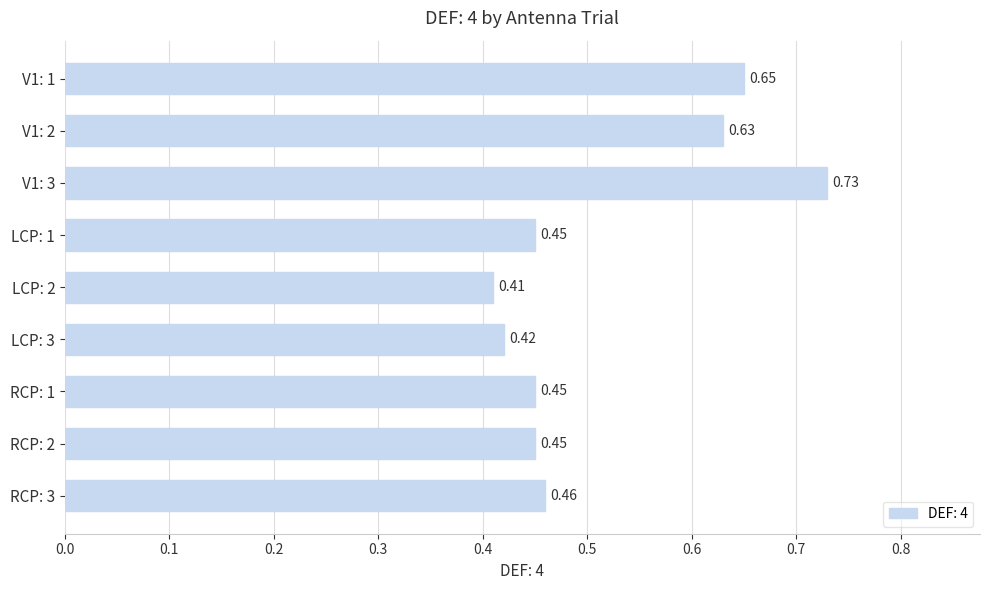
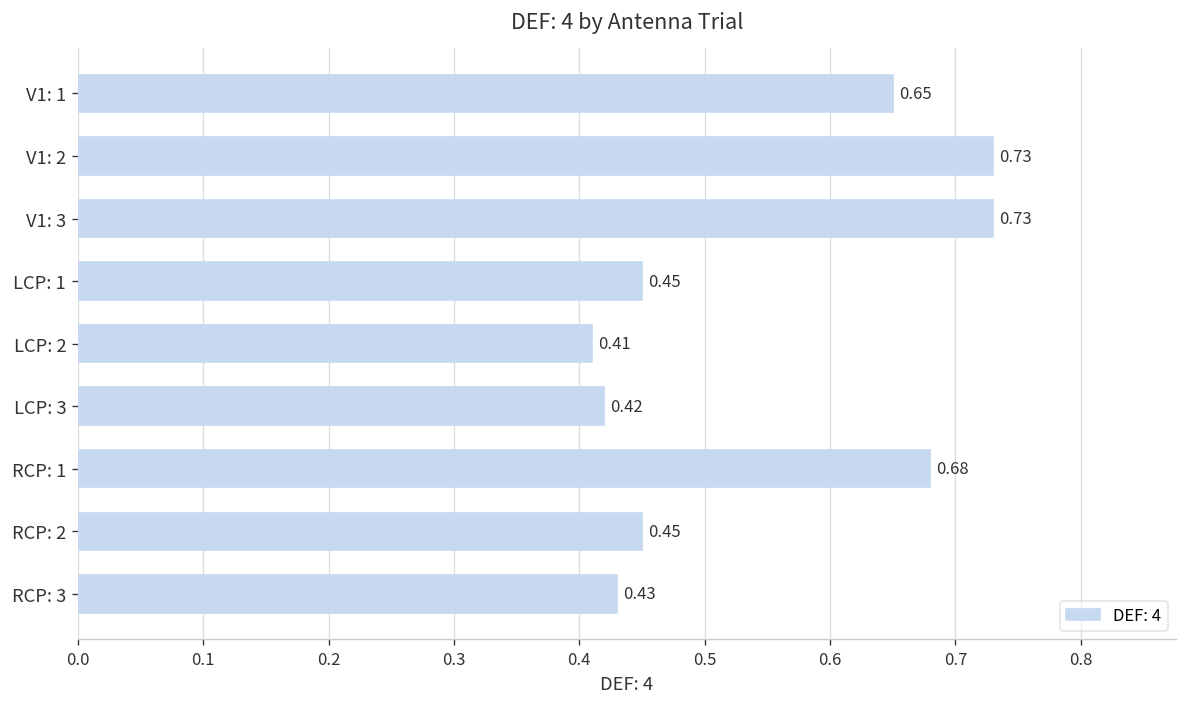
  {
    "V1: 1": 0.65,
-   "V1: 2": 0.63,
+   "V1: 2": 0.73,
    "V1: 3": 0.73,
    "LCP: 1": 0.45,
    "LCP: 2": 0.41,
    "LCP: 3": 0.42,
-   "RCP: 1": 0.45,
+   "RCP: 1": 0.68,
    "RCP: 2": 0.45,
-   "RCP: 3": 0.46
+   "RCP: 3": 0.43
  }
